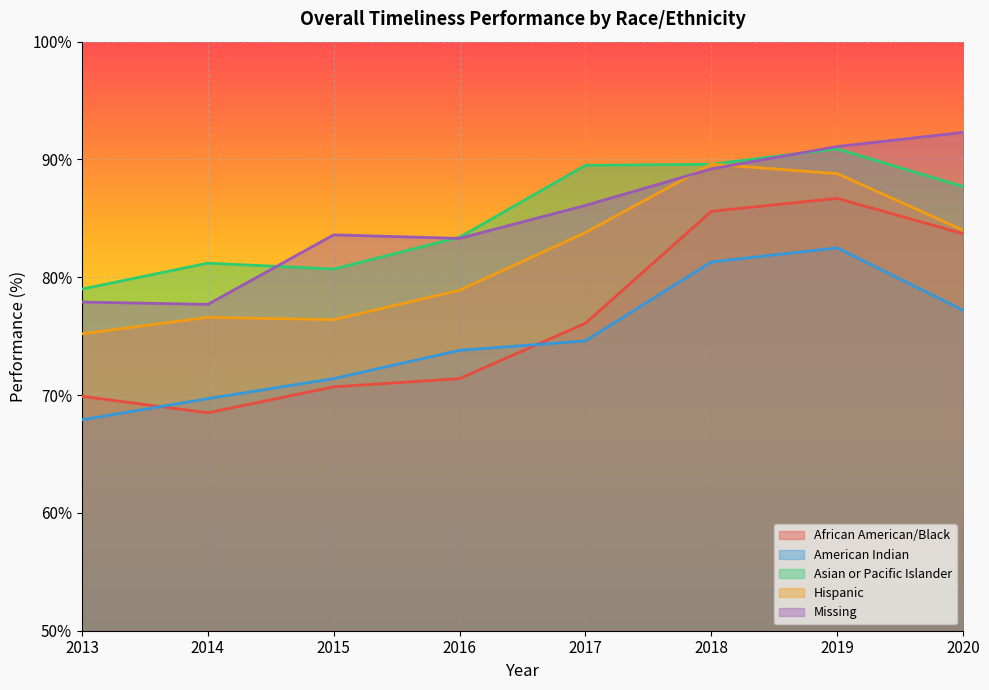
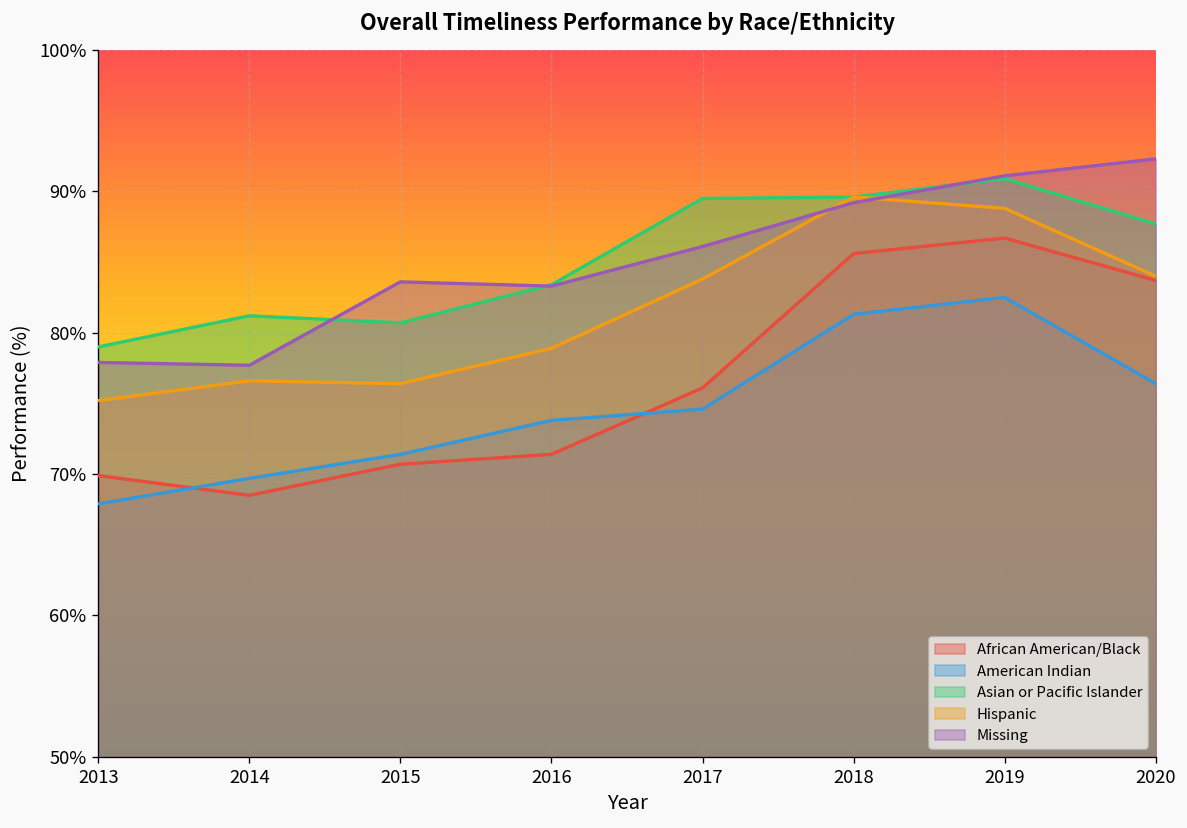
  {
    "American Indian": {
      "2013": "67.9%",
      "2014": "69.7%",
      "2015": "71.4%",
      "2016": "73.8%",
      "2017": "74.6%",
      "2018": "81.3%",
      "2019": "82.5%",
-     "2020": "77.2%"
+     "2020": "76.4%"
    },
    "Asian or Pacific Islander": {
      "2013": "79.0%",
      "2014": "81.2%",
      "2015": "80.7%",
      "2017": "89.5%",
      "2020": "87.7%"
    },
    "Missing": {
      "2013": "77.9%",
      "2014": "77.7%",
      "2015": "83.6%",
      "2017": "86.1%",
      "2018": "89.2%",
      "2020": "92.3%"
    }
  }
